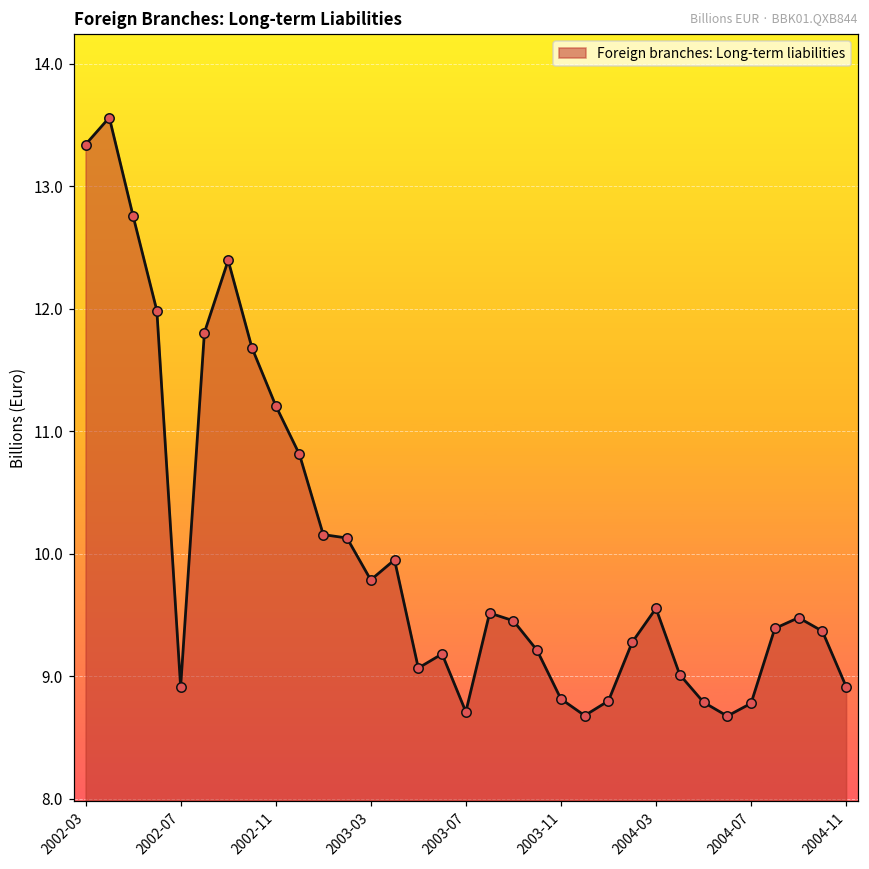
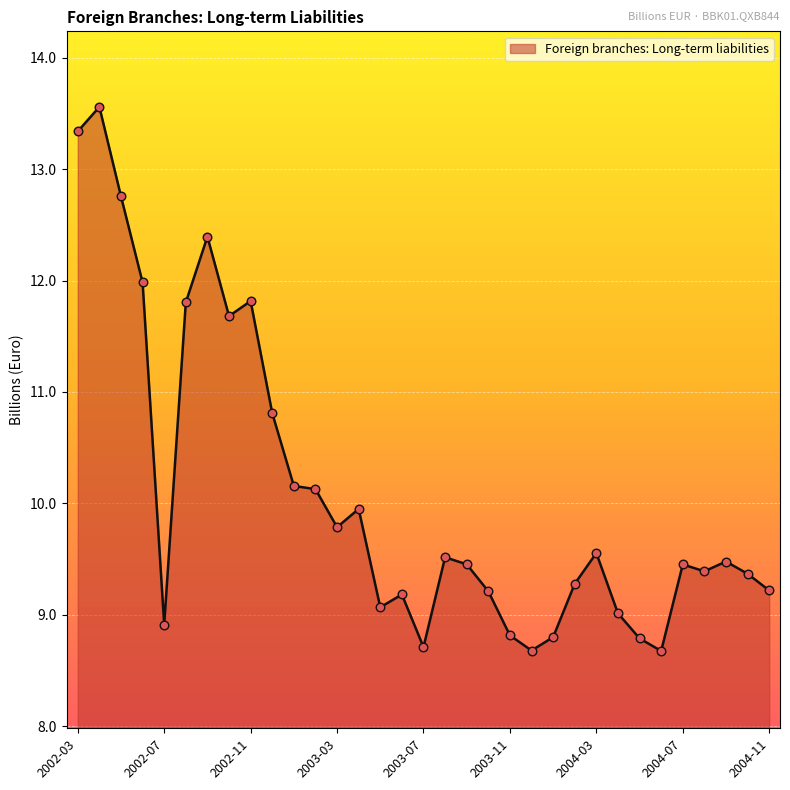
  {
    "2002-03": 13.34,
    "2002-07": 8.91,
-   "2002-11": 11.21,
+   "2002-11": 11.82,
    "2003-03": 9.79,
    "2003-07": 8.71,
    "2003-11": 8.82,
    "2004-03": 9.55,
-   "2004-07": 8.78,
-   "2004-11": 8.92
+   "2004-07": 9.45,
+   "2004-11": 9.22
  }
